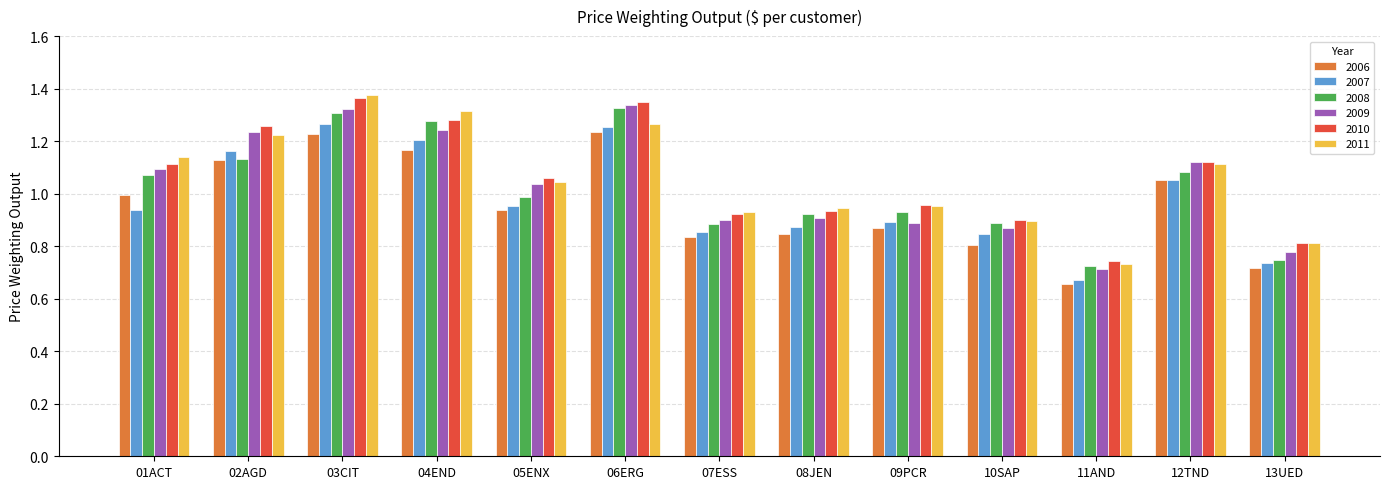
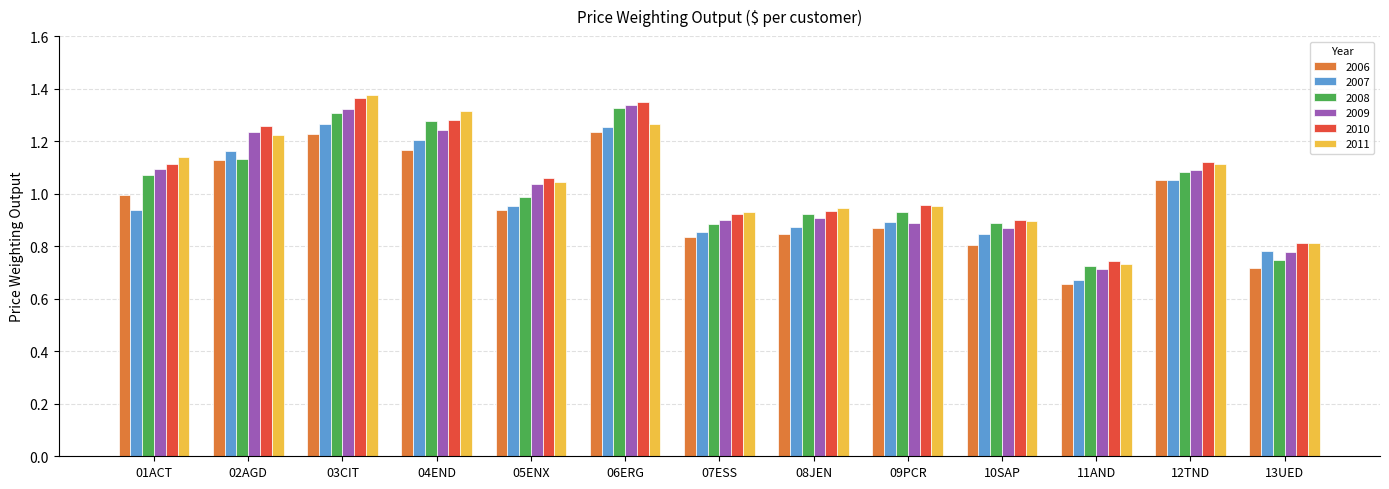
  {
    "2007": {
      "01ACT": 0.94,
      "02AGD": 1.16,
      "03CIT": 1.27,
      "04END": 1.20,
      "05ENX": 0.95,
      "06ERG": 1.25,
      "07ESS": 0.85,
      "08JEN": 0.87,
      "09PCR": 0.89,
      "10SAP": 0.85,
      "11AND": 0.67,
      "12TND": 1.05,
-     "13UED": 0.74
+     "13UED": 0.78
    },
    "2008": {
      "01ACT": 1.07,
      "02AGD": 1.13,
      "03CIT": 1.31,
      "04END": 1.28,
      "05ENX": 0.99,
      "06ERG": 1.33,
      "07ESS": 0.88,
      "08JEN": 0.92,
      "09PCR": 0.93,
      "10SAP": 0.89,
      "11AND": 0.73,
      "12TND": 1.08,
      "13UED": 0.75
    },
    "2009": {
      "01ACT": 1.09,
      "02AGD": 1.23,
      "03CIT": 1.32,
      "04END": 1.24,
      "05ENX": 1.04,
      "06ERG": 1.34,
      "07ESS": 0.90,
      "08JEN": 0.91,
      "09PCR": 0.89,
      "10SAP": 0.87,
      "11AND": 0.71,
-     "12TND": 1.12,
+     "12TND": 1.09,
      "13UED": 0.78
    },
    "2011": {
      "01ACT": 1.14,
      "02AGD": 1.22,
      "03CIT": 1.38,
      "04END": 1.31,
      "05ENX": 1.04,
      "06ERG": 1.27,
      "07ESS": 0.93,
      "08JEN": 0.94,
      "09PCR": 0.95,
      "10SAP": 0.90,
      "11AND": 0.73,
      "12TND": 1.11,
      "13UED": 0.81
    }
  }
